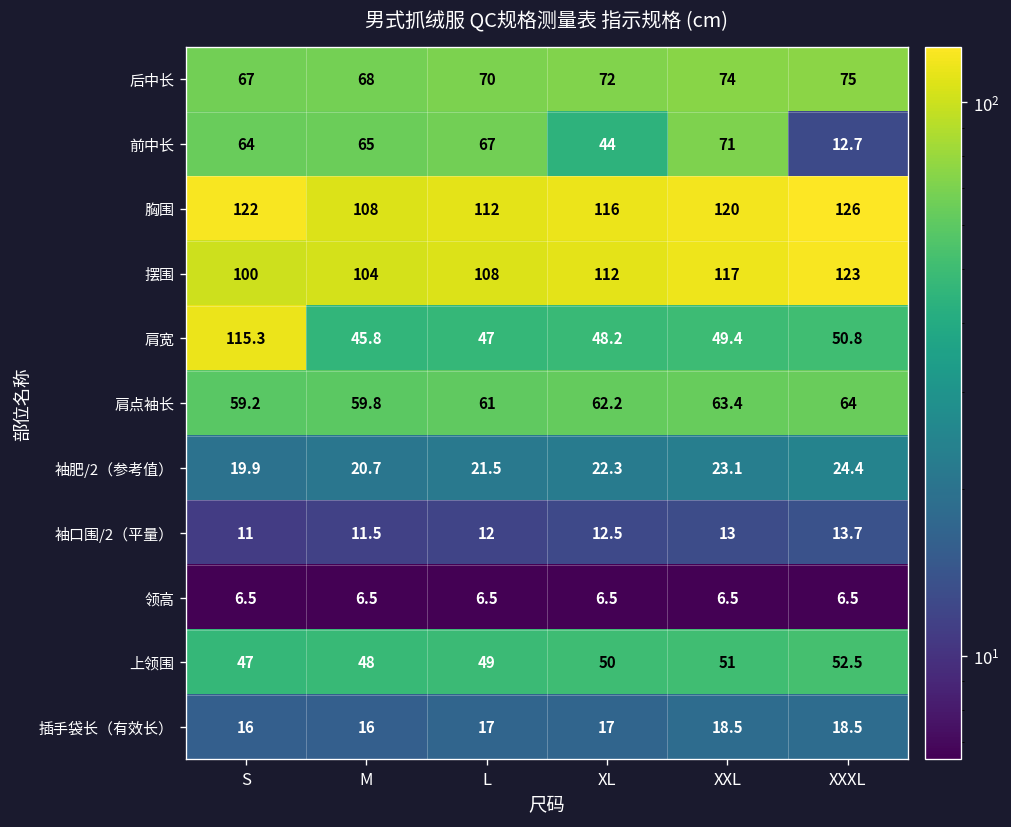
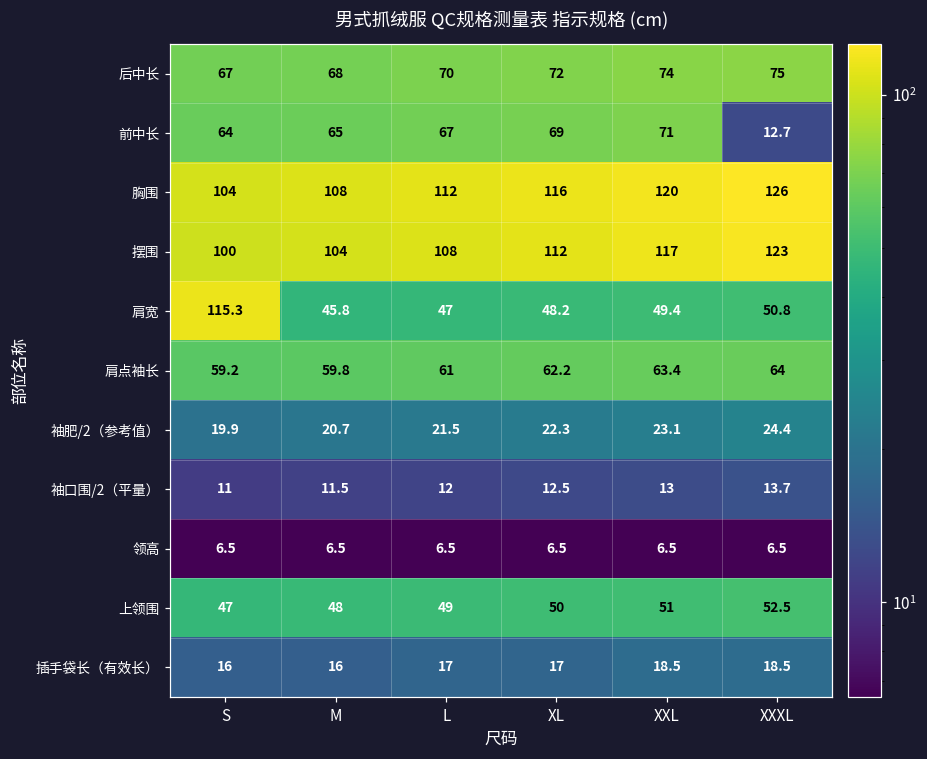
  {
    "后中长": {
      "S": 67,
      "M": 68,
      "L": 70,
      "XL": 72,
      "XXL": 74,
      "XXXL": 75
    },
    "前中长": {
      "S": 64,
      "M": 65,
      "L": 67,
-     "XL": 44,
+     "XL": 69,
      "XXL": 71,
      "XXXL": 12.7
    },
    "胸围": {
-     "S": 122,
+     "S": 104,
      "M": 108,
      "L": 112,
      "XL": 116,
      "XXL": 120,
      "XXXL": 126
    },
    "摆围": {
      "S": 100,
      "M": 104,
      "L": 108,
      "XL": 112,
      "XXL": 117,
      "XXXL": 123
    },
    "肩宽": {
      "S": 115.3,
      "M": 45.8,
      "L": 47,
      "XL": 48.2,
      "XXL": 49.4,
      "XXXL": 50.8
    },
    "肩点袖长": {
      "S": 59.2,
      "M": 59.8,
      "L": 61,
      "XL": 62.2,
      "XXL": 63.4,
      "XXXL": 64
    },
    "袖肥/2（参考值）": {
      "S": 19.9,
      "M": 20.7,
      "L": 21.5,
      "XL": 22.3,
      "XXL": 23.1,
      "XXXL": 24.4
    },
    "袖口围/2（平量）": {
      "S": 11,
      "M": 11.5,
      "L": 12,
      "XL": 12.5,
      "XXL": 13,
      "XXXL": 13.7
    },
    "领高": {
      "S": 6.5,
      "M": 6.5,
      "L": 6.5,
      "XL": 6.5,
      "XXL": 6.5,
      "XXXL": 6.5
    },
    "上领围": {
      "S": 47,
      "M": 48,
      "L": 49,
      "XL": 50,
      "XXL": 51,
      "XXXL": 52.5
    },
    "插手袋长（有效长）": {
      "S": 16,
      "M": 16,
      "L": 17,
      "XL": 17,
      "XXL": 18.5,
      "XXXL": 18.5
    }
  }
